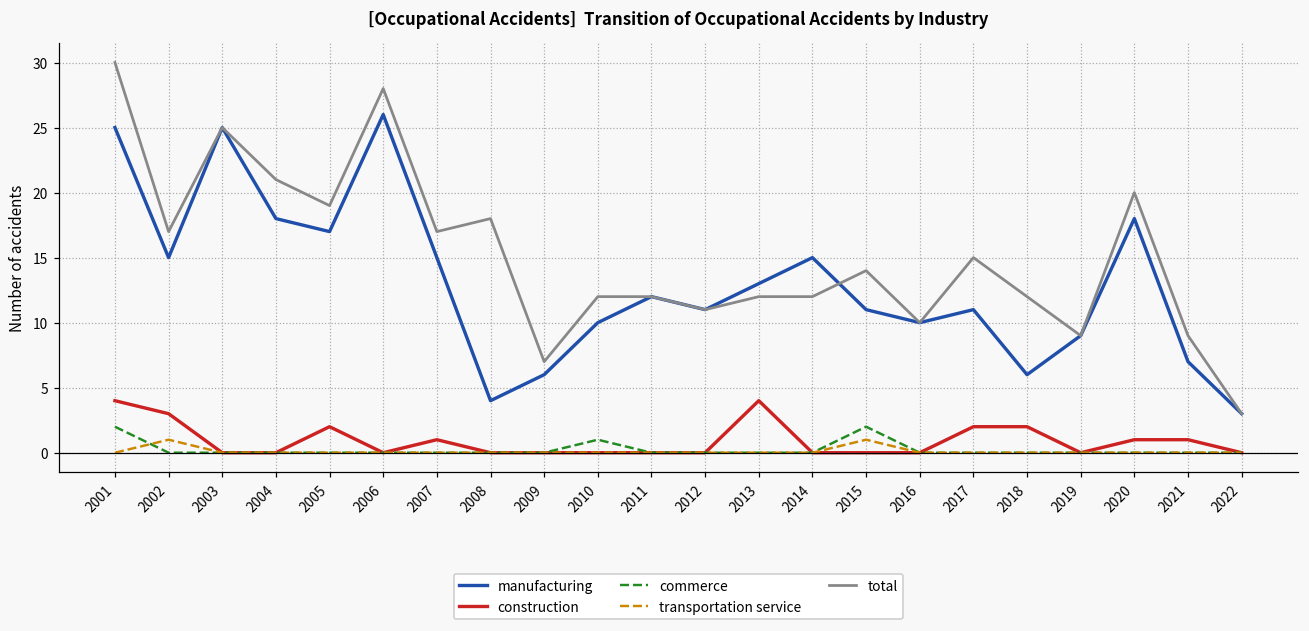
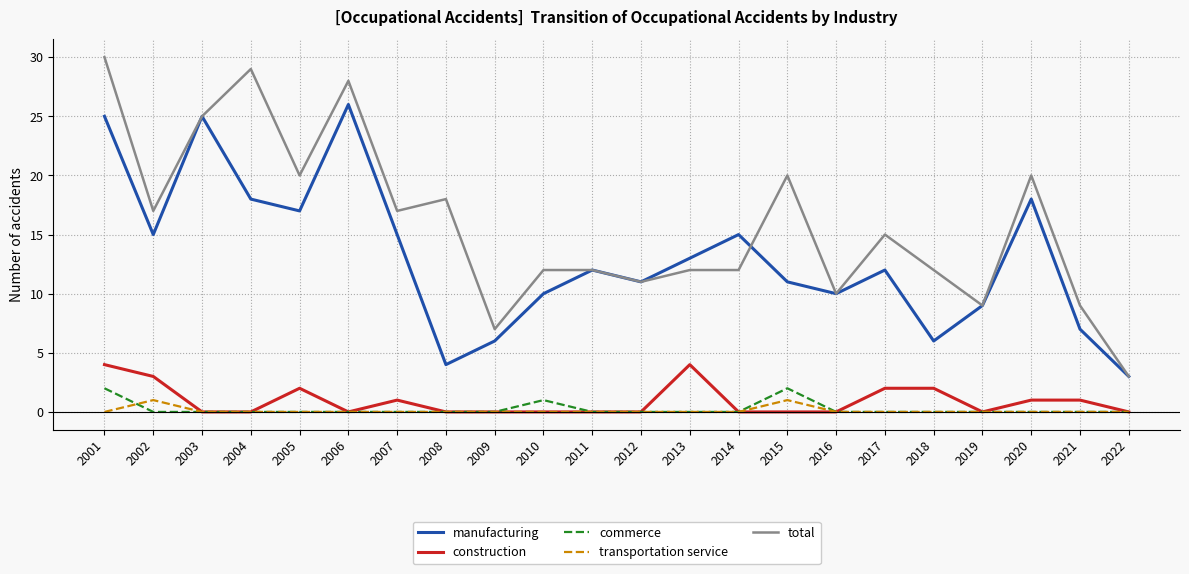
  {
    "manufacturing": {
      "2001": 25,
      "2002": 15,
      "2004": 18,
      "2005": 17,
      "2006": 26,
      "2007": 15,
      "2008": 4,
      "2009": 6,
      "2010": 10,
      "2013": 13,
      "2014": 15,
      "2015": 11,
-     "2017": 11,
+     "2017": 12,
      "2018": 6,
      "2020": 18,
      "2021": 7
    },
    "construction": {
      "2001": 4,
      "2002": 3,
      "2005": 2,
      "2007": 1,
      "2013": 4,
      "2015": 0,
      "2017": 2,
      "2018": 2,
      "2020": 1,
      "2021": 1
    },
    "commerce": {
      "2001": 2,
      "2002": 0,
      "2010": 1,
      "2015": 2
    },
    "transportation service": {
      "2001": 0,
      "2002": 1,
      "2015": 1
    },
    "total": {
      "2001": 30,
      "2002": 17,
-     "2004": 21,
-     "2005": 19,
+     "2004": 29,
+     "2005": 20,
      "2006": 28,
      "2007": 17,
      "2008": 18,
      "2009": 7,
      "2010": 12,
      "2013": 12,
      "2014": 12,
-     "2015": 14,
+     "2015": 20,
      "2017": 15,
      "2018": 12,
      "2020": 20,
      "2021": 9
    }
  }
